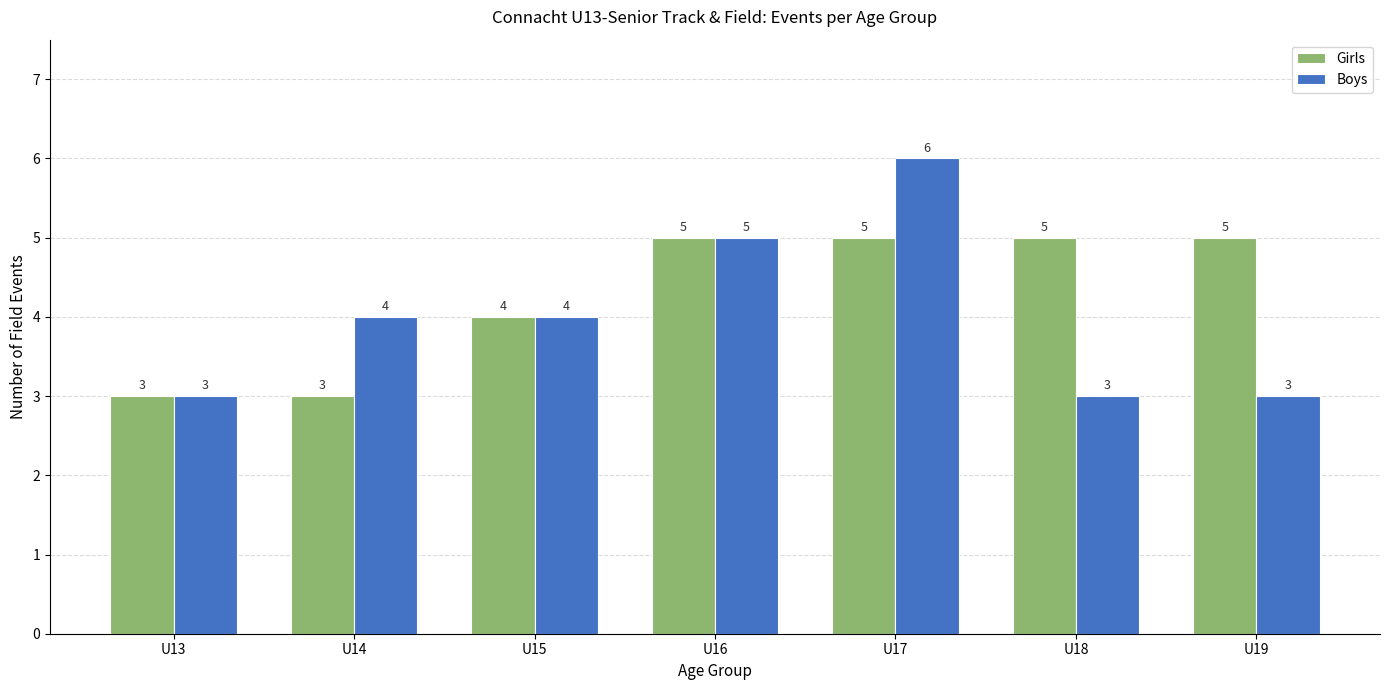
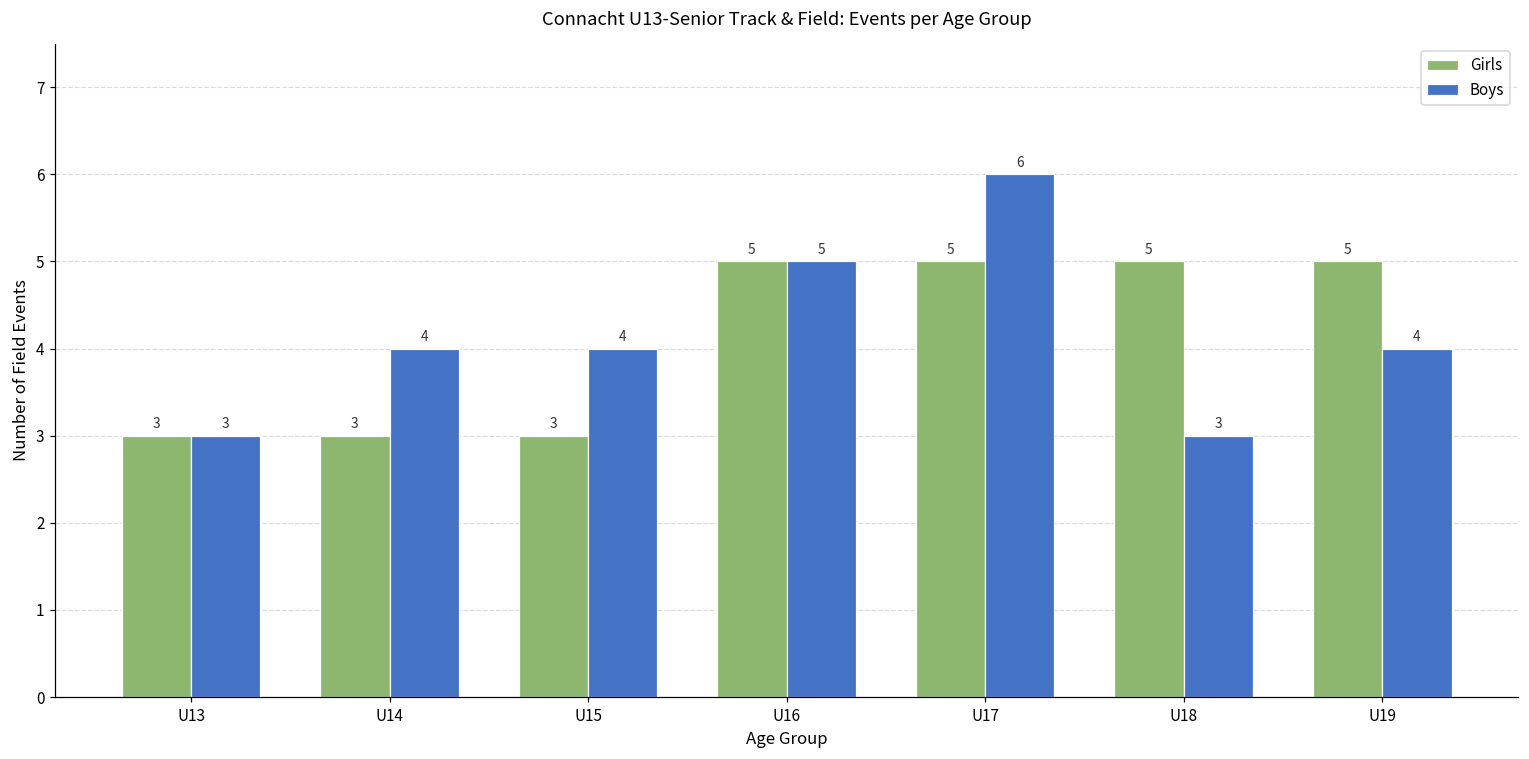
  {
    "Girls": {
      "U13": 3,
      "U14": 3,
-     "U15": 4,
+     "U15": 3,
      "U16": 5,
      "U17": 5,
      "U18": 5,
      "U19": 5
    },
    "Boys": {
      "U13": 3,
      "U14": 4,
      "U15": 4,
      "U16": 5,
      "U17": 6,
      "U18": 3,
-     "U19": 3
+     "U19": 4
    }
  }
